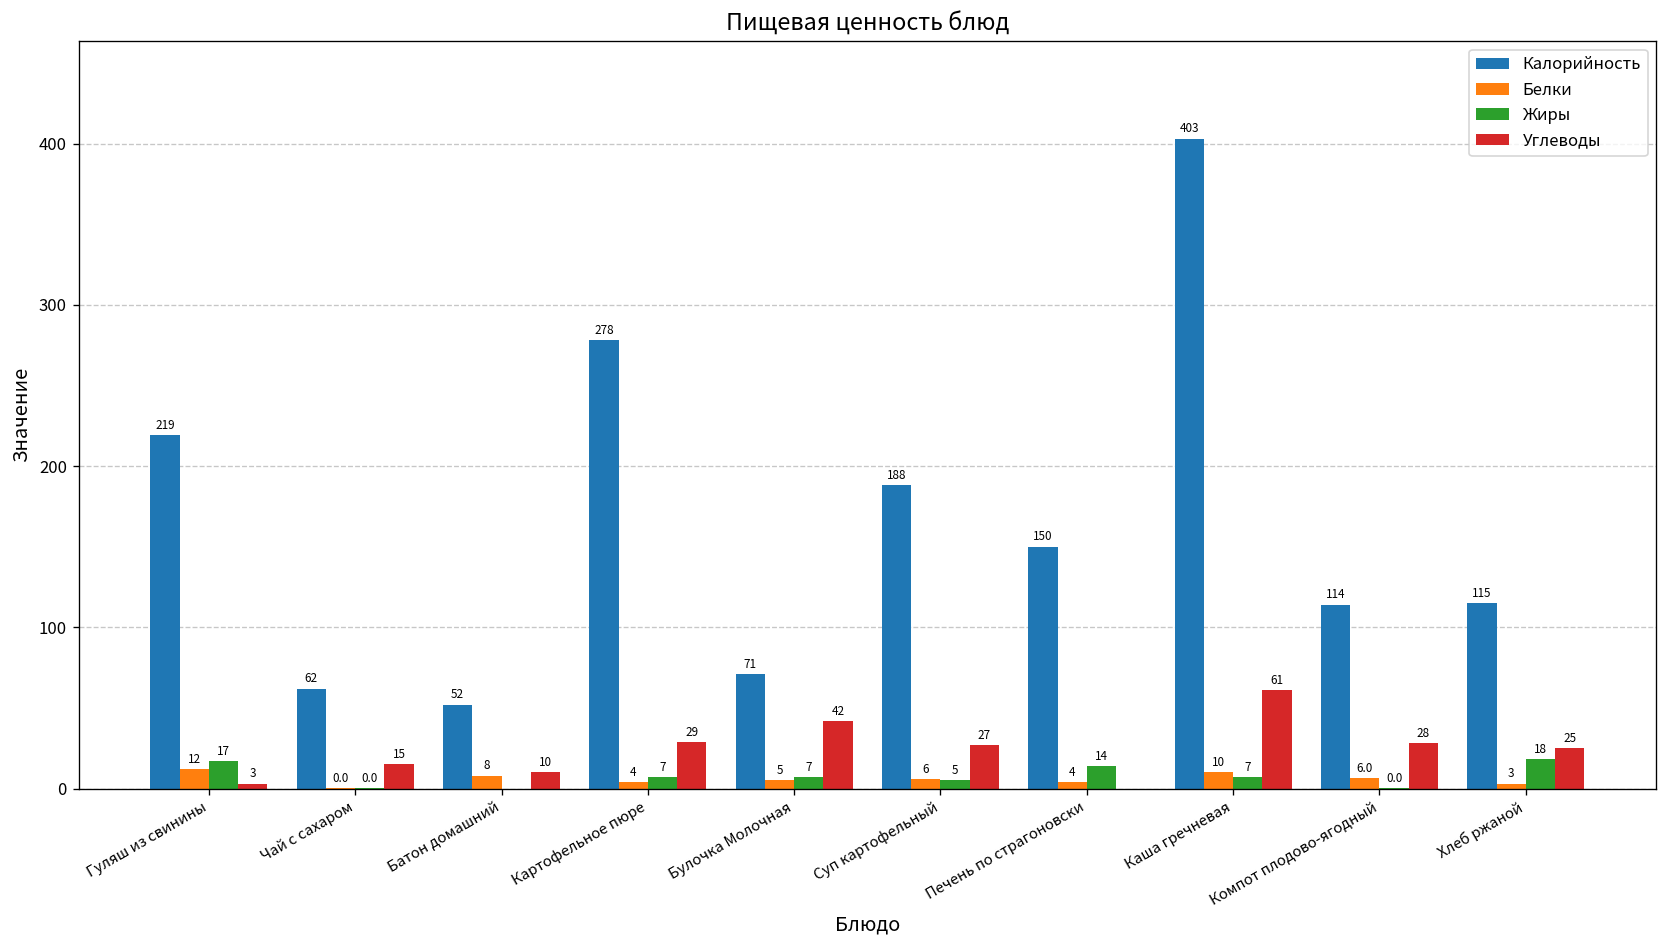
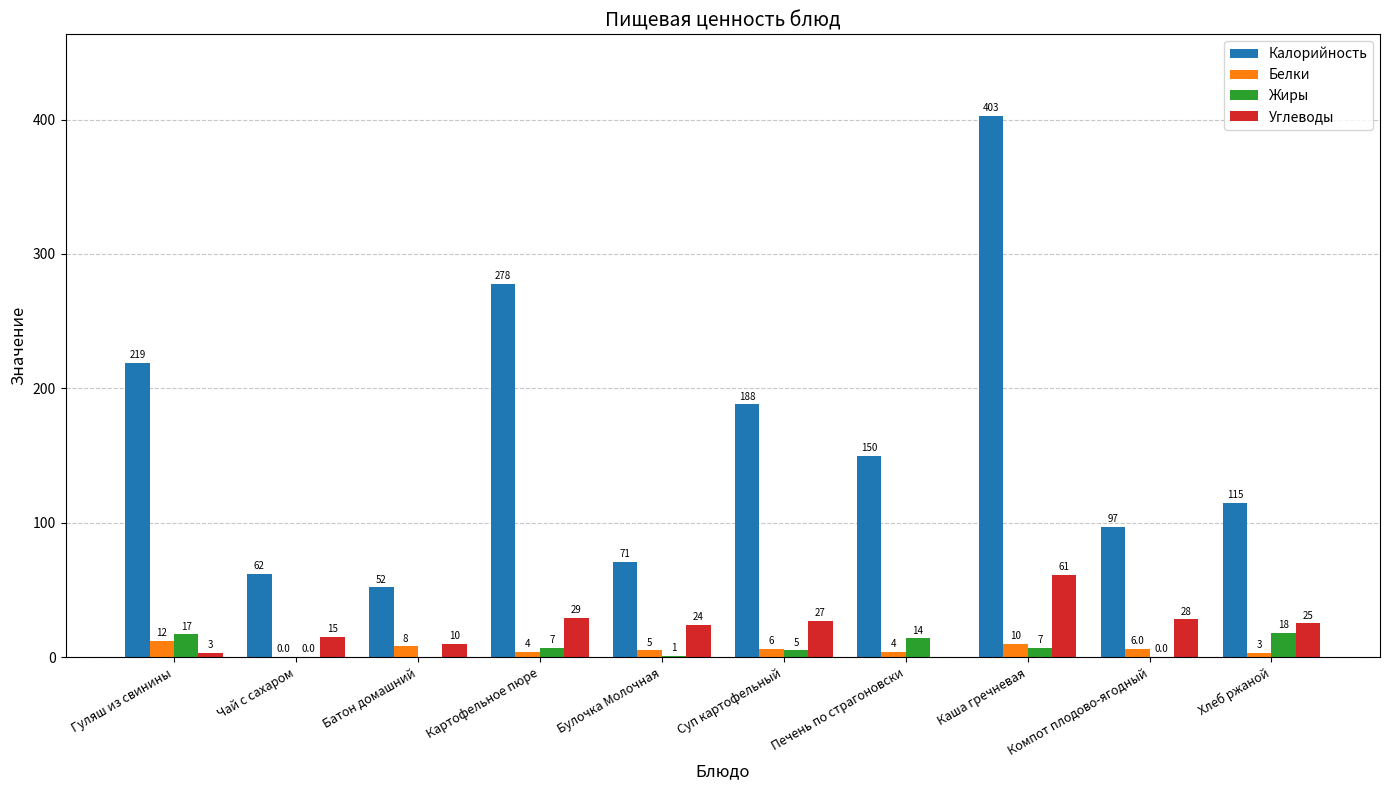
  {
    "Калорийность": {
      "Гуляш из свинины": 219,
      "Чай с сахаром": 62,
      "Батон домашний": 52,
      "Картофельное пюре": 278,
      "Булочка Молочная": 71,
      "Суп картофельный": 188,
      "Печень по страгоновски": 150,
      "Каша гречневая": 403,
-     "Компот плодово-ягодный": 114,
+     "Компот плодово-ягодный": 97,
      "Хлеб ржаной": 115
    },
    "Белки": {
      "Гуляш из свинины": 12,
      "Батон домашний": 8,
      "Картофельное пюре": 4,
      "Булочка Молочная": 5,
      "Суп картофельный": 6,
      "Печень по страгоновски": 4,
      "Каша гречневая": 10,
      "Хлеб ржаной": 3
    },
    "Жиры": {
      "Гуляш из свинины": 17,
      "Чай с сахаром": 0.0,
      "Картофельное пюре": 7,
-     "Булочка Молочная": 7,
+     "Булочка Молочная": 1,
      "Суп картофельный": 5,
      "Печень по страгоновски": 14,
      "Каша гречневая": 7,
      "Компот плодово-ягодный": 0.0,
      "Хлеб ржаной": 18
    },
    "Углеводы": {
      "Гуляш из свинины": 3,
      "Чай с сахаром": 15,
      "Батон домашний": 10,
      "Картофельное пюре": 29,
-     "Булочка Молочная": 42,
+     "Булочка Молочная": 24,
      "Суп картофельный": 27,
      "Каша гречневая": 61,
      "Компот плодово-ягодный": 28,
      "Хлеб ржаной": 25
    }
  }
